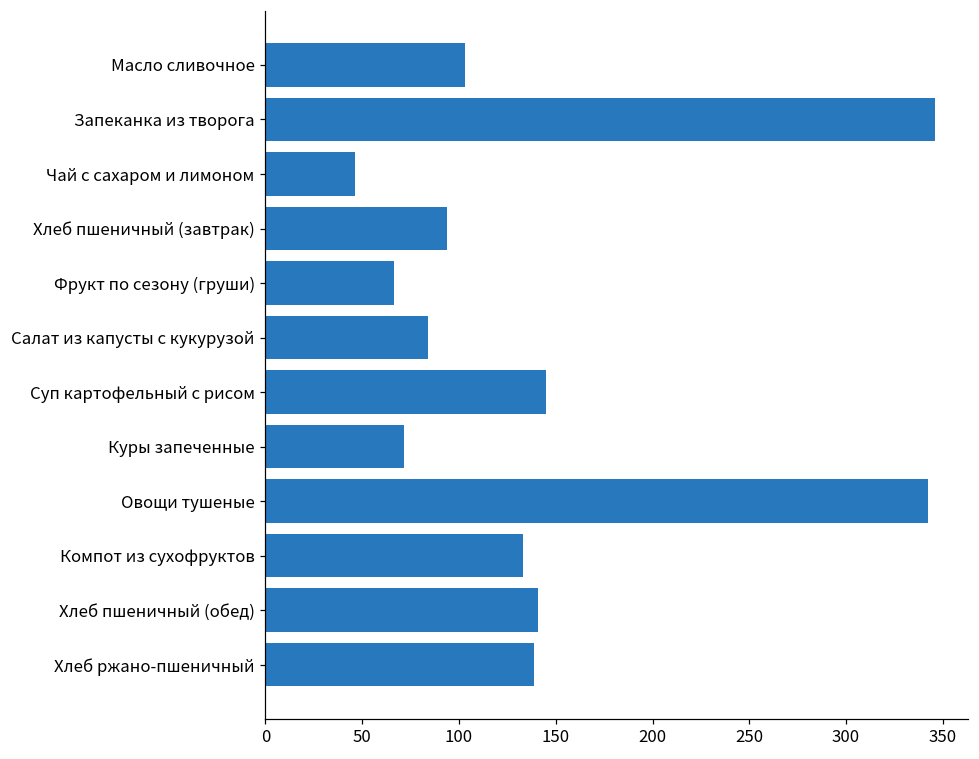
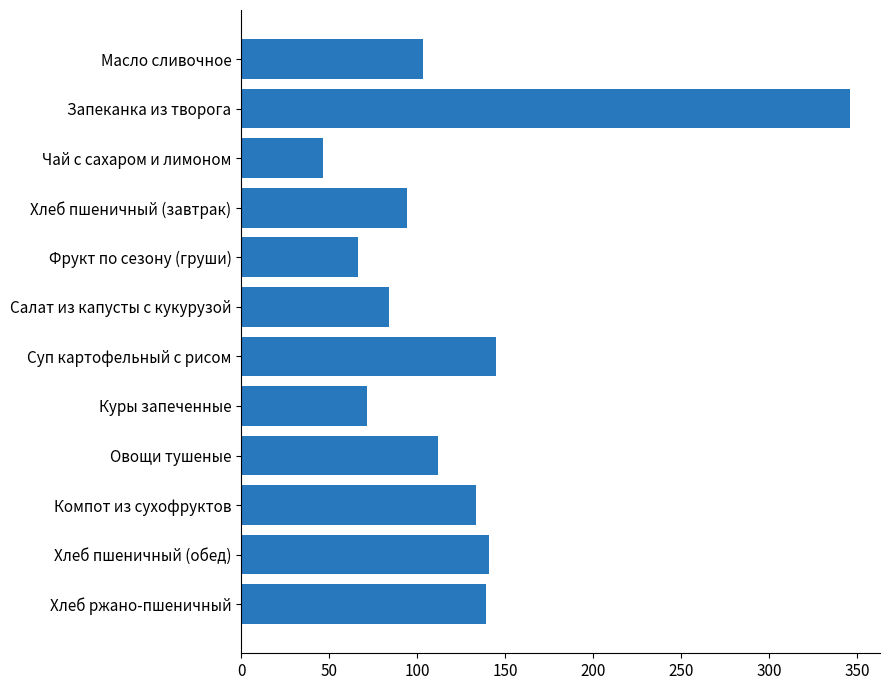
  {
    "Масло сливочное": 103,
    "Запеканка из творога": 346,
    "Чай с сахаром и лимоном": 46,
    "Хлеб пшеничный (завтрак)": 94,
    "Фрукт по сезону (груши)": 66,
    "Салат из капусты с кукурузой": 84,
    "Суп картофельный с рисом": 145,
    "Куры запеченные": 72,
-   "Овощи тушеные": 342,
+   "Овощи тушеные": 112,
    "Компот из сухофруктов": 133,
    "Хлеб пшеничный (обед)": 141,
    "Хлеб ржано-пшеничный": 139
  }
